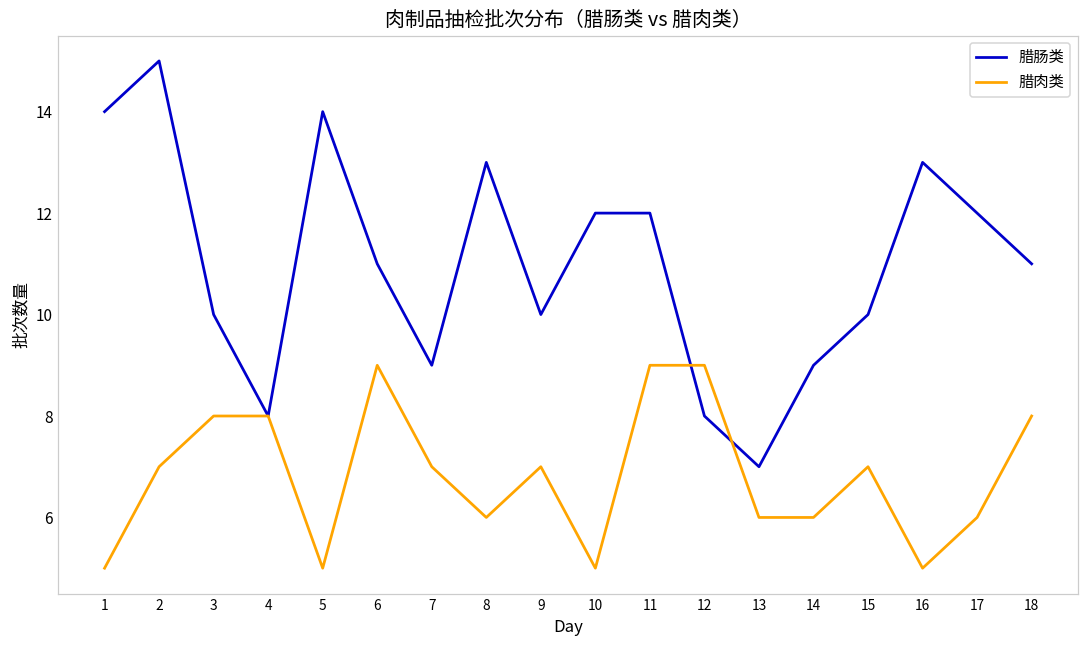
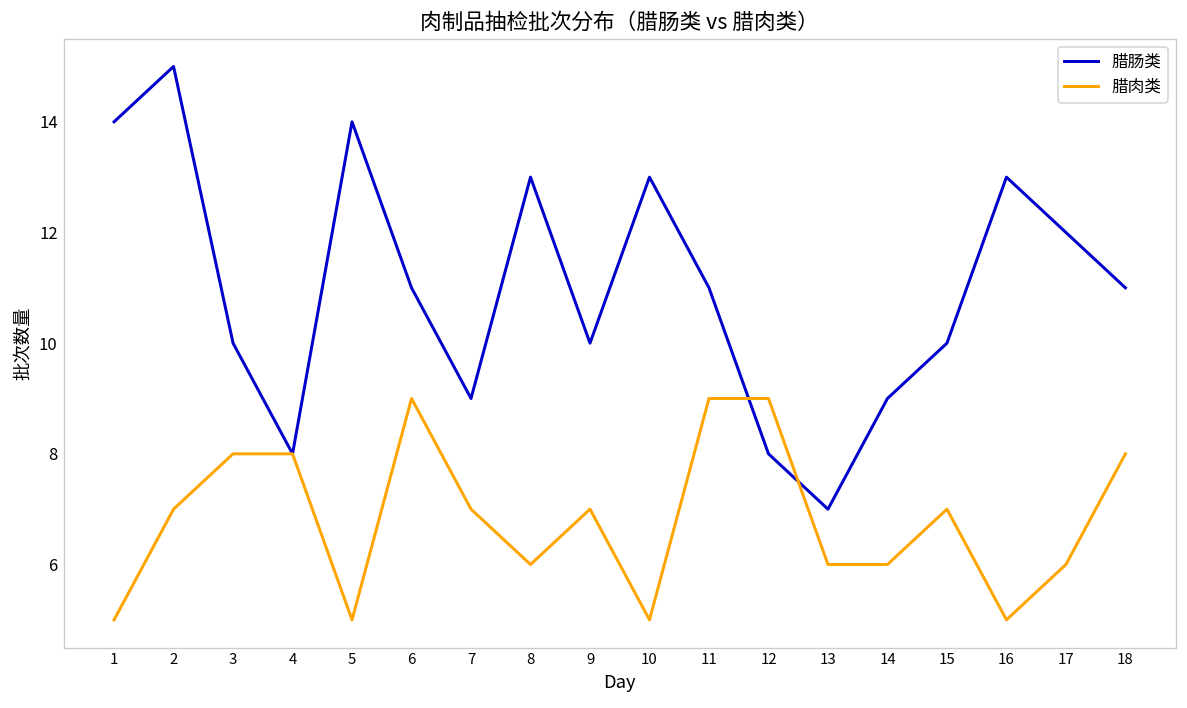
  {
    "腊肠类": {
      "1": 14,
      "2": 15,
      "3": 10,
      "5": 14,
      "6": 11,
      "7": 9,
      "8": 13,
      "9": 10,
-     "10": 12,
-     "11": 12,
+     "10": 13,
+     "11": 11,
      "12": 8,
      "13": 7,
      "14": 9,
      "15": 10,
      "16": 13,
      "17": 12,
      "18": 11
    },
    "腊肉类": {
      "1": 5,
      "2": 7,
      "3": 8,
      "5": 5,
      "6": 9,
      "7": 7,
      "8": 6,
      "9": 7,
      "10": 5,
      "11": 9,
      "12": 9,
      "13": 6,
      "14": 6,
      "15": 7,
      "16": 5,
      "17": 6,
      "18": 8
    }
  }
